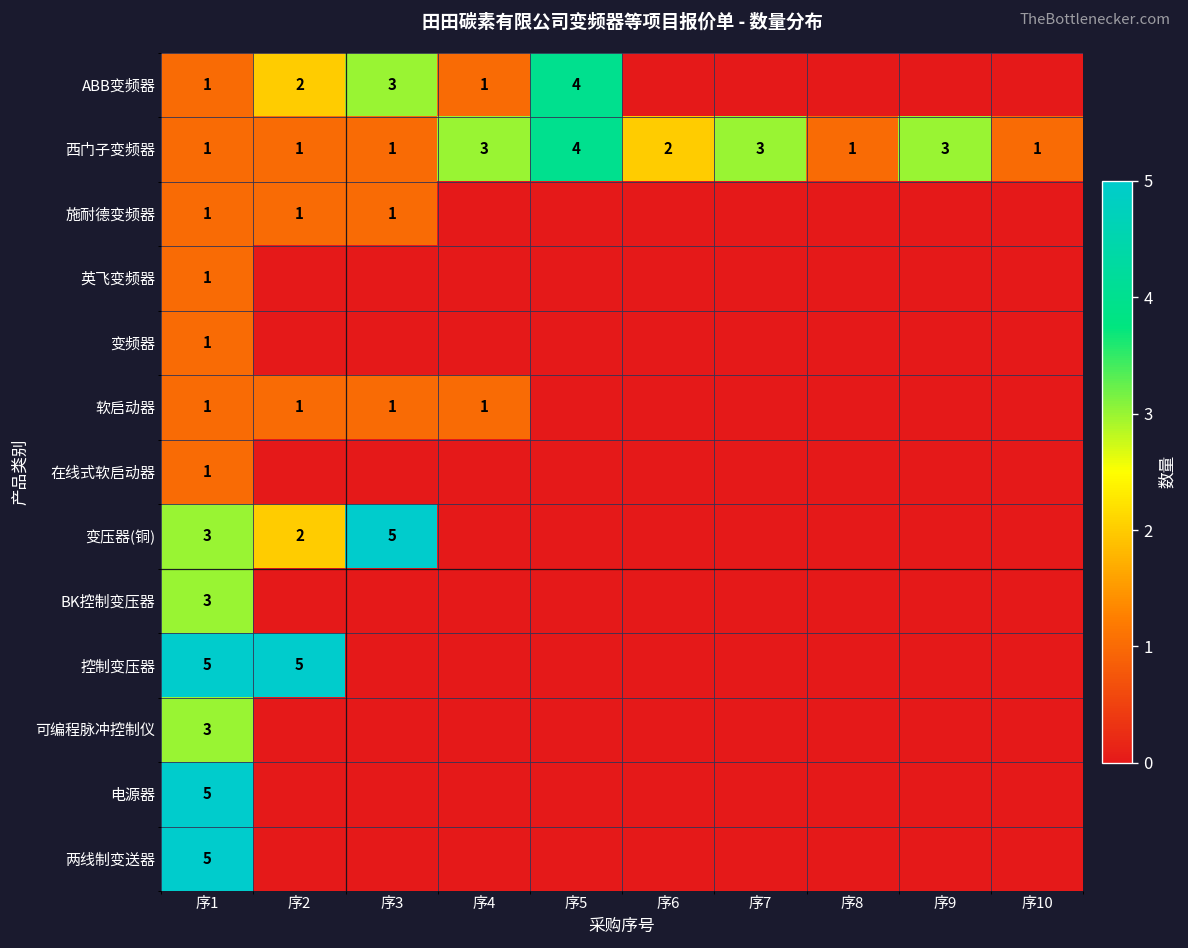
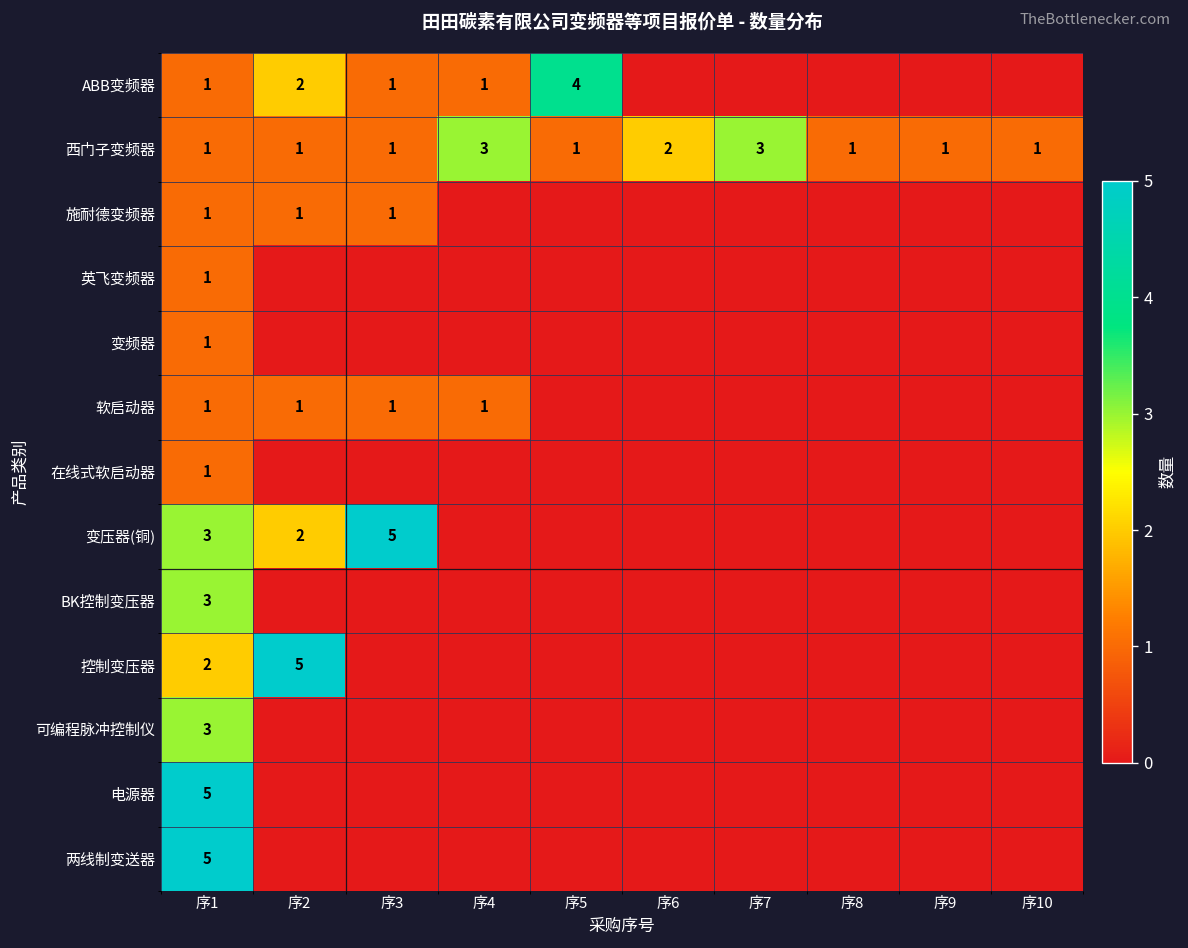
  {
    "ABB变频器": {
      "序1": 1,
      "序2": 2,
-     "序3": 3,
+     "序3": 1,
      "序4": 1,
      "序5": 4
    },
    "西门子变频器": {
      "序1": 1,
      "序2": 1,
      "序3": 1,
      "序4": 3,
-     "序5": 4,
+     "序5": 1,
      "序6": 2,
      "序7": 3,
      "序8": 1,
-     "序9": 3,
+     "序9": 1,
      "序10": 1
    },
    "施耐德变频器": {
      "序1": 1,
      "序2": 1,
      "序3": 1
    },
    "英飞变频器": {
      "序1": 1
    },
    "变频器": {
      "序1": 1
    },
    "软启动器": {
      "序1": 1,
      "序2": 1,
      "序3": 1,
      "序4": 1
    },
    "在线式软启动器": {
      "序1": 1
    },
    "变压器(铜)": {
      "序1": 3,
      "序2": 2,
      "序3": 5
    },
    "BK控制变压器": {
      "序1": 3
    },
    "控制变压器": {
-     "序1": 5,
+     "序1": 2,
      "序2": 5
    },
    "可编程脉冲控制仪": {
      "序1": 3
    },
    "电源器": {
      "序1": 5
    },
    "两线制变送器": {
      "序1": 5
    }
  }
